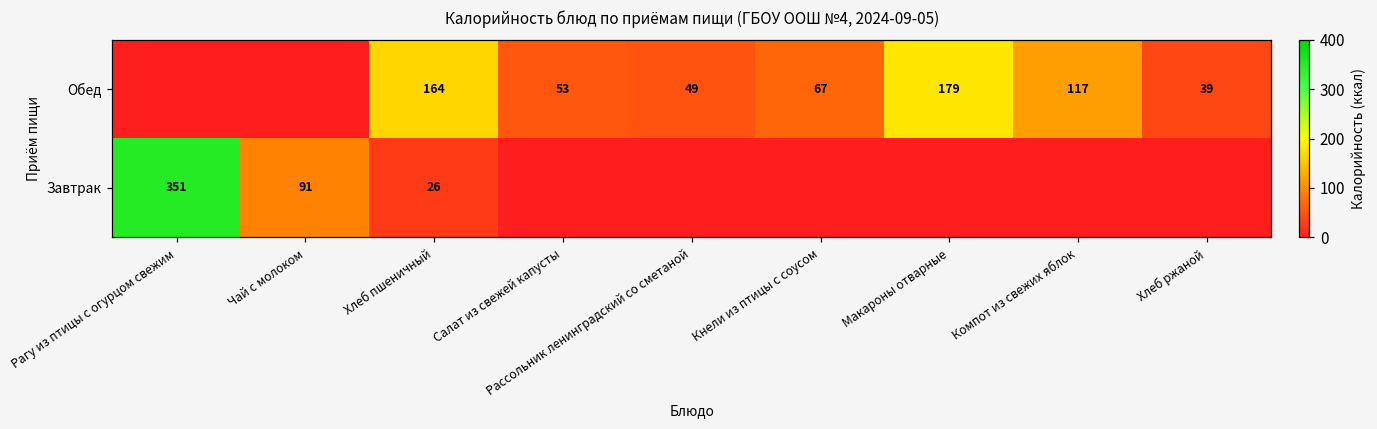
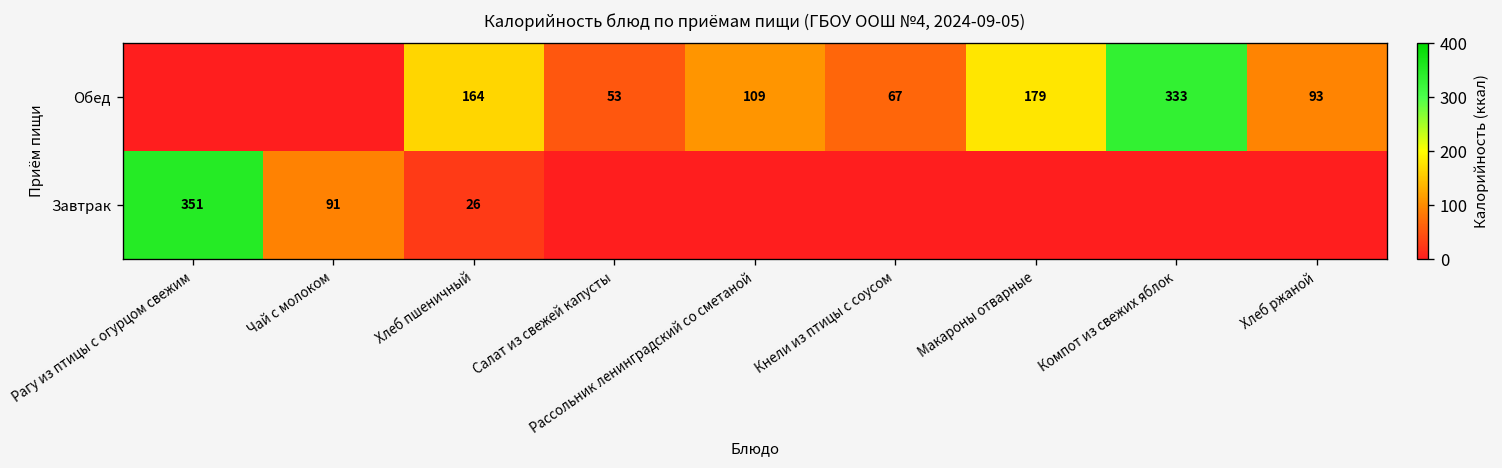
  {
    "Обед": {
      "Хлеб пшеничный": 164,
      "Салат из свежей капусты": 53,
-     "Рассольник ленинградский со сметаной": 49,
+     "Рассольник ленинградский со сметаной": 109,
      "Кнели из птицы с соусом": 67,
      "Макароны отварные": 179,
-     "Компот из свежих яблок": 117,
-     "Хлеб ржаной": 39
+     "Компот из свежих яблок": 333,
+     "Хлеб ржаной": 93
    },
    "Завтрак": {
      "Рагу из птицы с огурцом свежим": 351,
      "Чай с молоком": 91,
      "Хлеб пшеничный": 26
    }
  }
